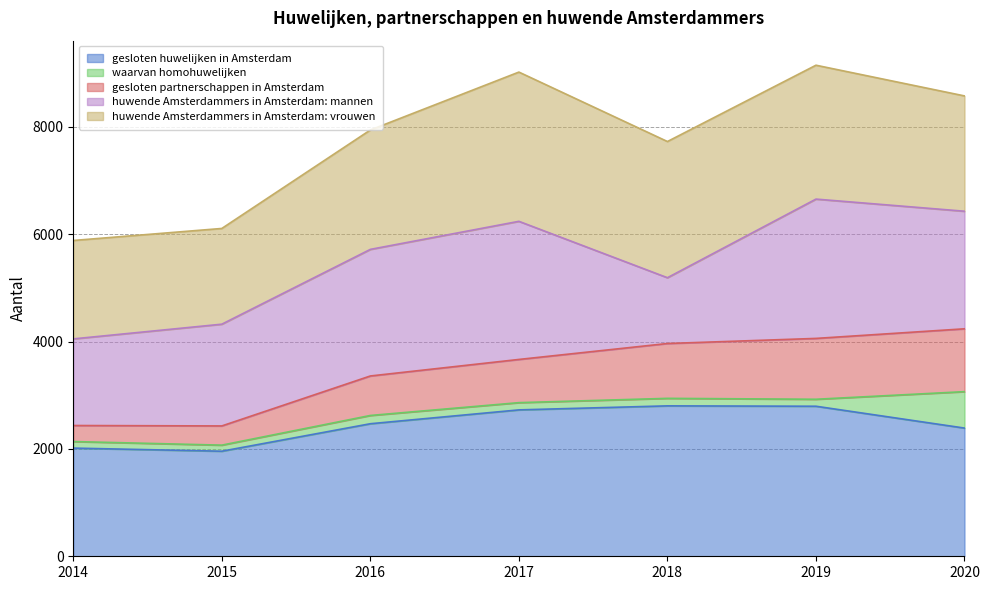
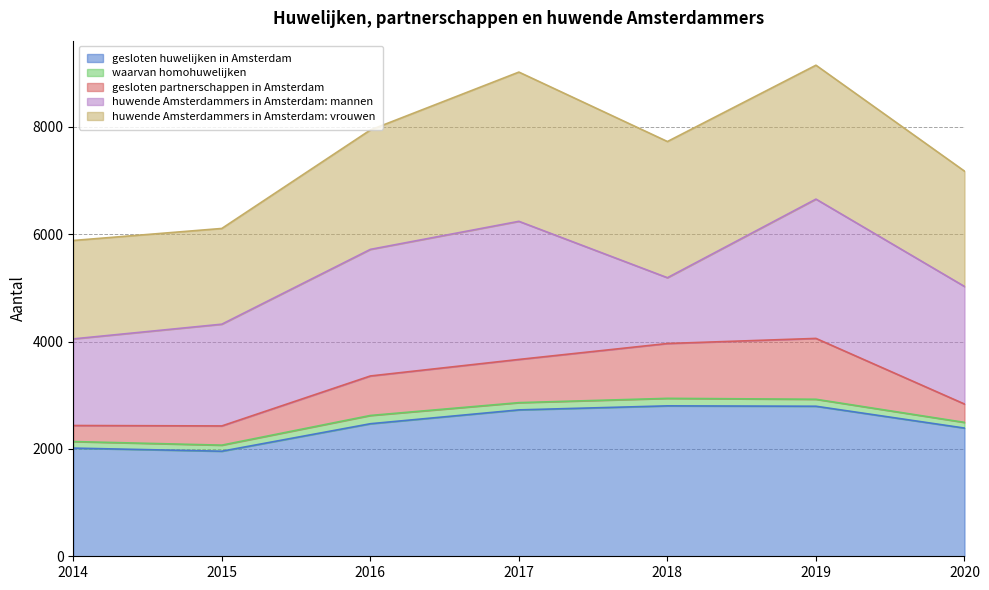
  {
    "gesloten huwelijken in Amsterdam": {
      "2014": 2000,
      "2015": 2000,
      "2016": 2500,
      "2017": 2700,
      "2018": 2800,
      "2019": 2800,
      "2020": 2400
    },
    "waarvan homohuwelijken": {
      "2014": 100,
      "2015": 100,
      "2016": 200,
      "2017": 100,
      "2018": 100,
      "2019": 100,
-     "2020": 700
+     "2020": 100
    },
    "gesloten partnerschappen in Amsterdam": {
      "2014": 300,
      "2015": 400,
      "2016": 700,
      "2017": 800,
      "2018": 1000,
      "2019": 1100,
-     "2020": 1200
+     "2020": 300
    },
    "huwende Amsterdammers in Amsterdam: mannen": {
      "2014": 1600,
      "2015": 1900,
      "2016": 2400,
      "2017": 2600,
      "2018": 1200,
      "2019": 2600,
      "2020": 2200
    },
    "huwende Amsterdammers in Amsterdam: vrouwen": {
      "2014": 1800,
      "2015": 1800,
      "2016": 2200,
      "2017": 2800,
      "2018": 2500,
      "2019": 2500,
      "2020": 2100
    }
  }
